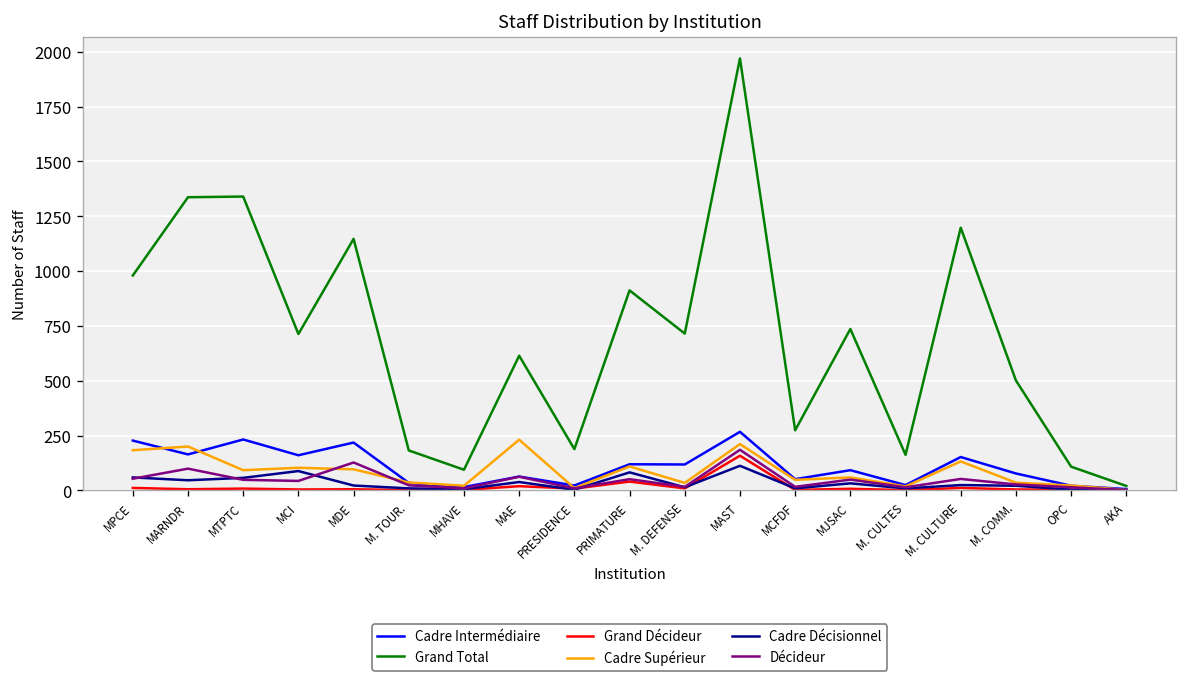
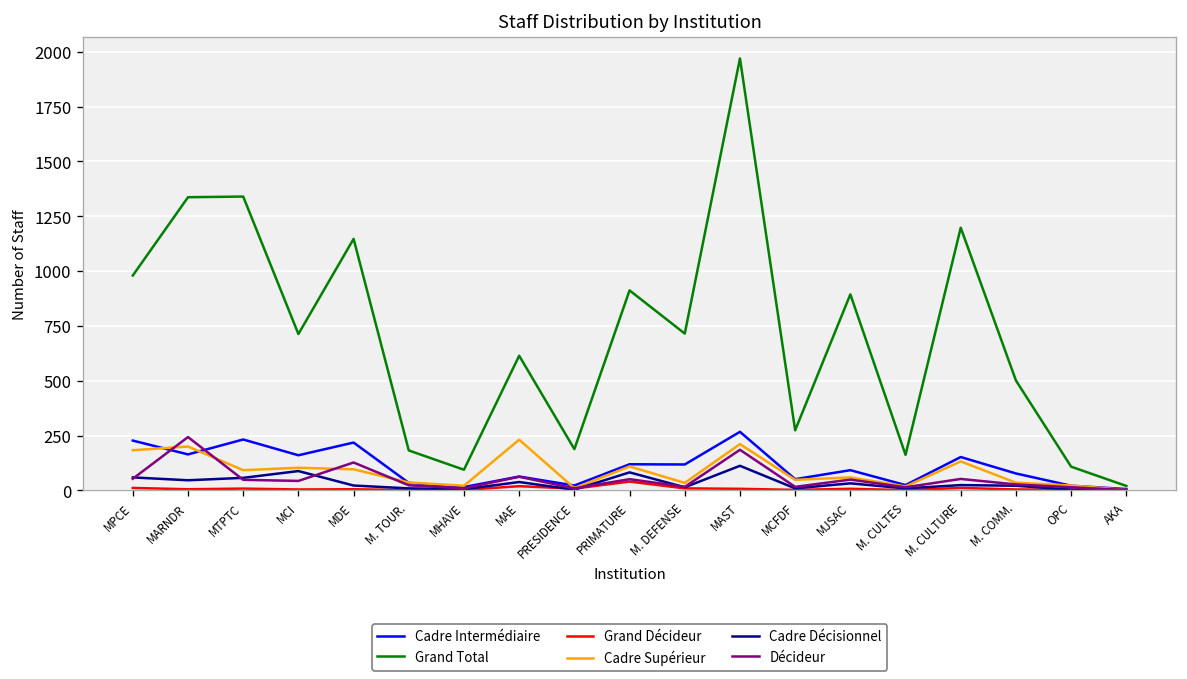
  {
    "Cadre Intermédiaire": {
      "MPCE": 230,
      "MARNDR": 160,
      "MTPTC": 230,
      "MCI": 160,
      "MDE": 220,
      "M. DEFENSE": 120,
      "MAST": 270,
      "MJSAC": 90,
      "M. CULTURE": 150,
      "M. COMM.": 80
    },
    "Grand Total": {
      "MPCE": 980,
      "MARNDR": 1340,
      "MTPTC": 1340,
      "MCI": 710,
      "MDE": 1150,
      "M. TOUR.": 180,
      "MHAVE": 90,
      "MAE": 610,
      "PRESIDENCE": 190,
      "PRIMATURE": 910,
      "M. DEFENSE": 720,
      "MAST": 1970,
      "MCFDF": 270,
-     "MJSAC": 740,
+     "MJSAC": 890,
      "M. CULTES": 160,
      "M. CULTURE": 1200,
      "M. COMM.": 500,
      "OPC": 110,
      "AKA": 20
    },
    "Grand Décideur": {
      "MPCE": 10,
      "MARNDR": 10,
      "MTPTC": 10,
      "MCI": 0,
      "MDE": 10,
      "MAE": 20,
-     "MAST": 160,
+     "MAST": 10,
      "MJSAC": 10,
      "M. COMM.": 0
    },
    "Cadre Supérieur": {
      "MPCE": 180,
      "MARNDR": 200,
      "MTPTC": 90,
      "MCI": 100,
      "MDE": 100,
      "MAE": 230,
      "M. DEFENSE": 30,
      "MAST": 210,
      "M. CULTURE": 130
    },
    "Cadre Décisionnel": {
      "MARNDR": 50,
      "MCI": 90,
      "MDE": 20,
      "MAE": 40,
      "PRIMATURE": 80,
      "MAST": 110,
      "MJSAC": 30
    },
    "Décideur": {
-     "MARNDR": 100,
+     "MARNDR": 240,
      "MCI": 40,
      "MDE": 130,
      "MAST": 190,
      "M. CULTURE": 50
    }
  }
